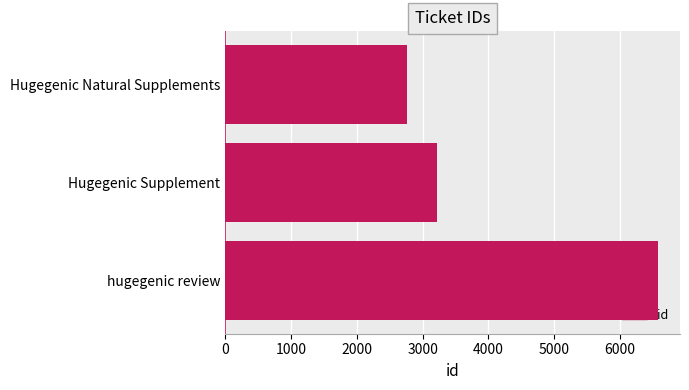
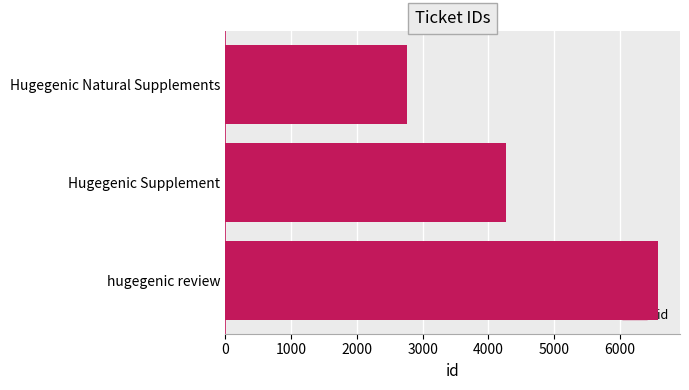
  {
    "Hugegenic Natural Supplements": 2800,
-   "Hugegenic Supplement": 3200,
+   "Hugegenic Supplement": 4300,
    "hugegenic review": 6600
  }
